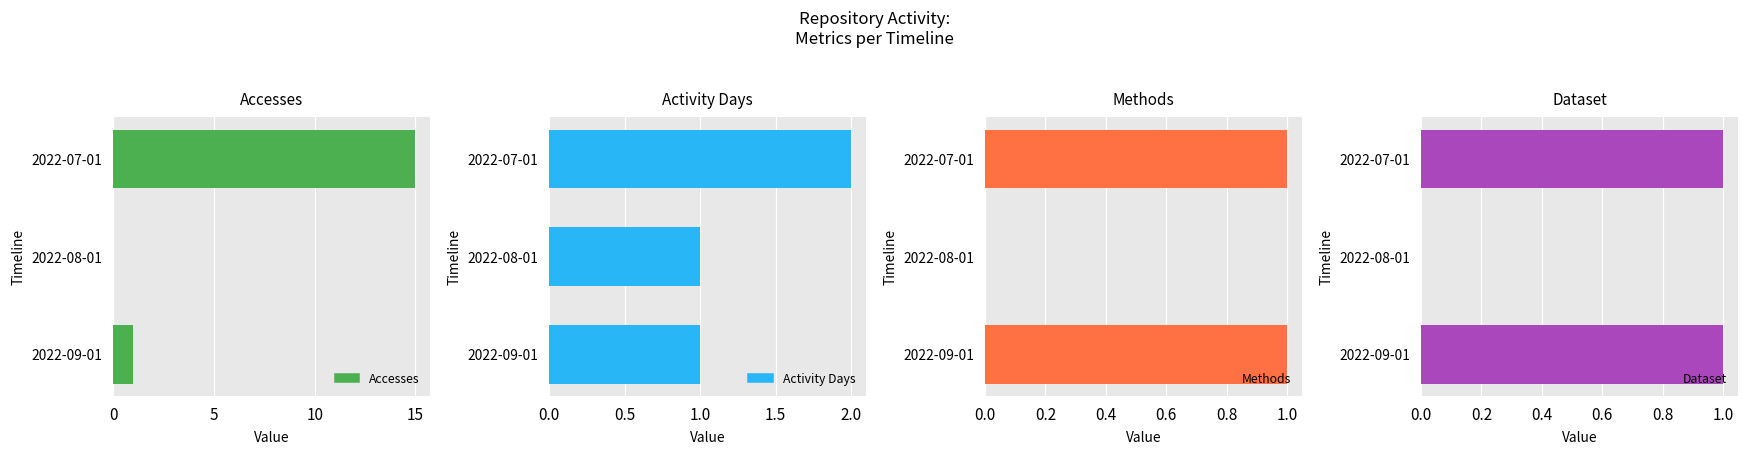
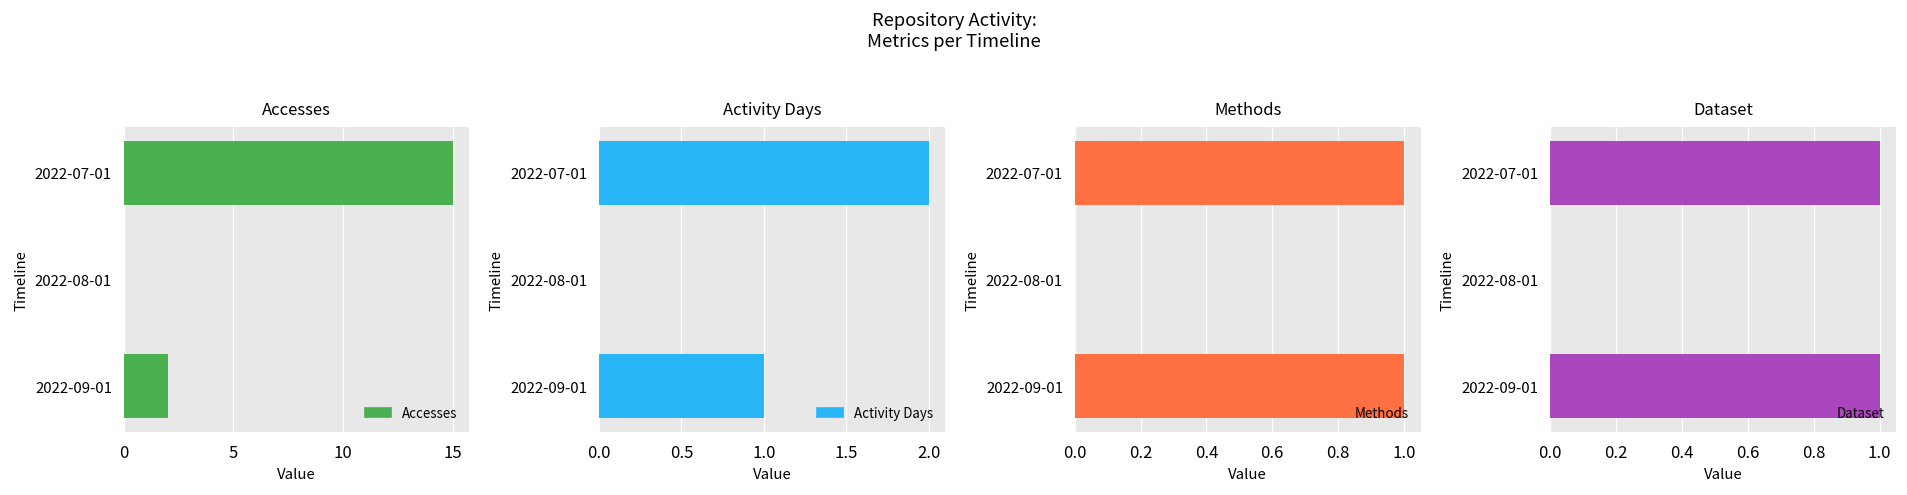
  {
    "Accesses": {
      "2022-07-01": 15,
      "2022-08-01": 0,
-     "2022-09-01": 1
+     "2022-09-01": 2
    },
    "Activity Days": {
      "2022-07-01": 2,
-     "2022-08-01": 1,
+     "2022-08-01": 0,
      "2022-09-01": 1
    },
    "Methods": {
      "2022-07-01": 1.00,
      "2022-08-01": 0.00,
      "2022-09-01": 1.00
    },
    "Dataset": {
      "2022-07-01": 1.00,
      "2022-08-01": 0.00,
      "2022-09-01": 1.00
    }
  }
